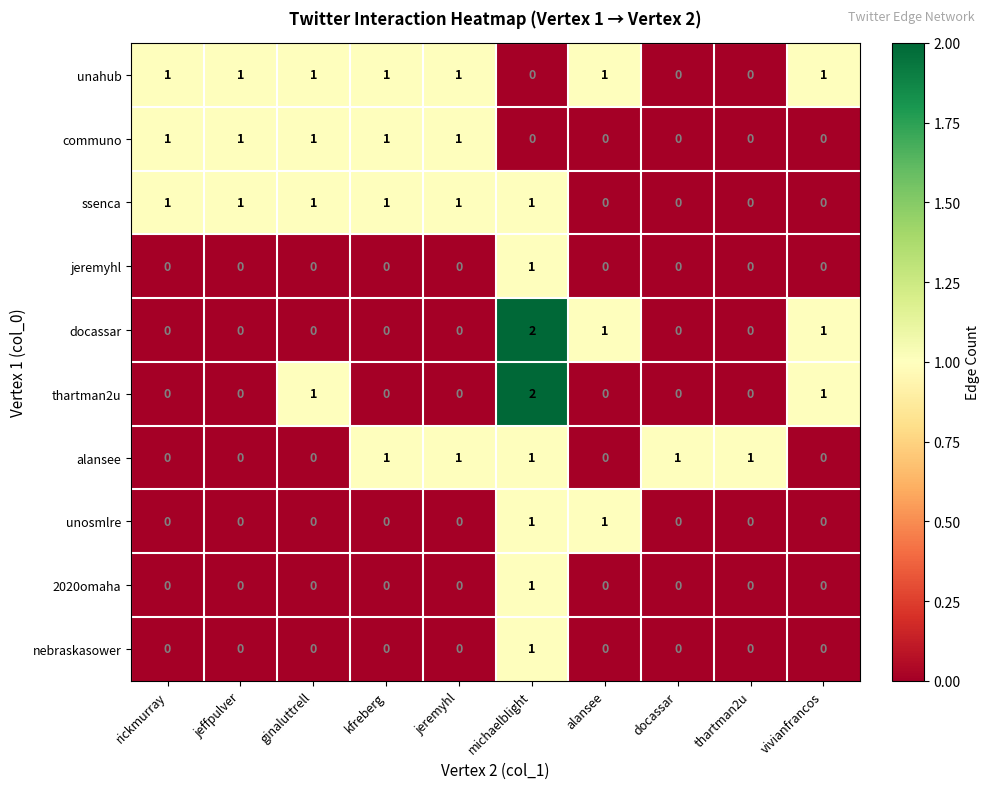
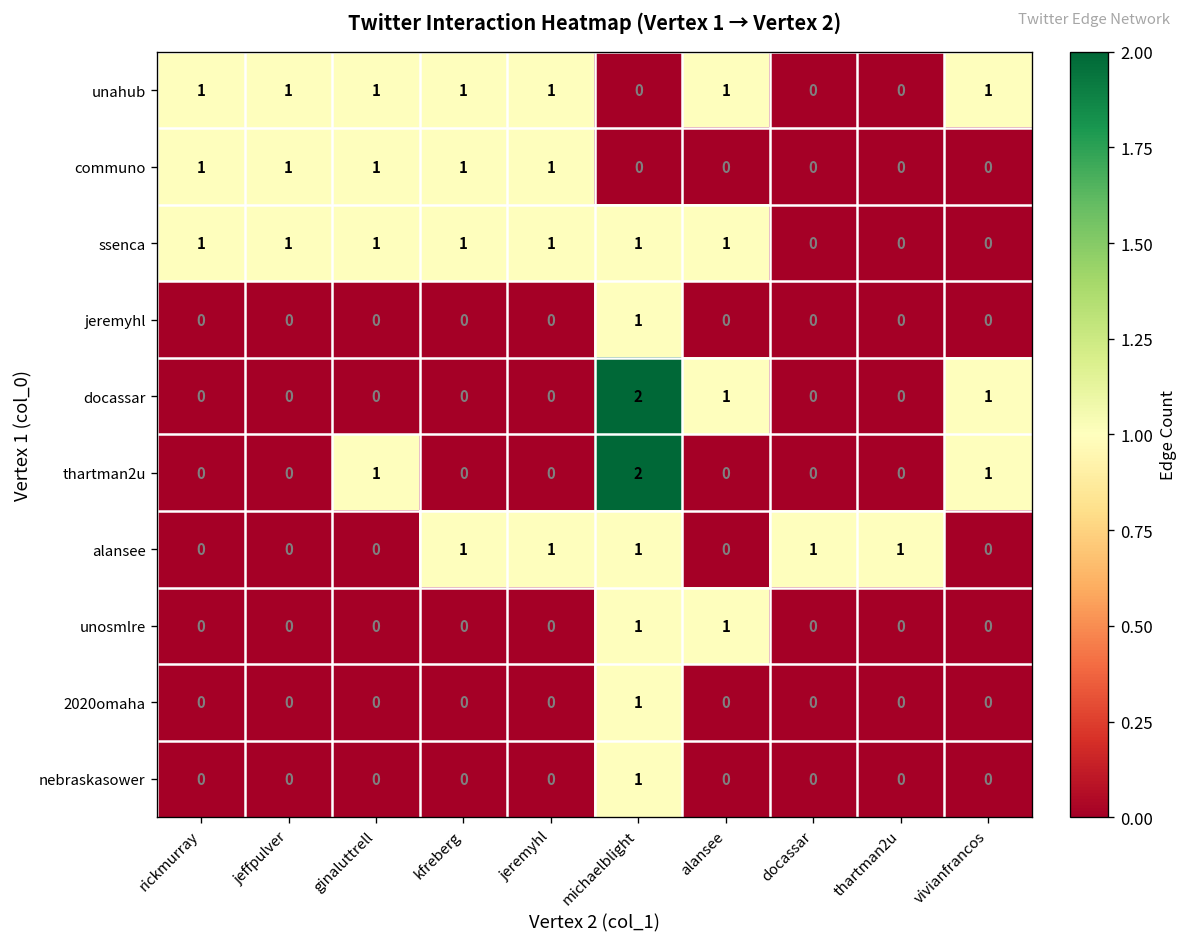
  {
    "unahub": {
      "rickmurray": 1,
      "jeffpulver": 1,
      "ginaluttrell": 1,
      "kfreberg": 1,
      "jeremyhl": 1,
      "michaelblight": 0,
      "alansee": 1,
      "docassar": 0,
      "thartman2u": 0,
      "vivianfrancos": 1
    },
    "communo": {
      "rickmurray": 1,
      "jeffpulver": 1,
      "ginaluttrell": 1,
      "kfreberg": 1,
      "jeremyhl": 1,
      "michaelblight": 0,
      "alansee": 0,
      "docassar": 0,
      "thartman2u": 0,
      "vivianfrancos": 0
    },
    "ssenca": {
      "rickmurray": 1,
      "jeffpulver": 1,
      "ginaluttrell": 1,
      "kfreberg": 1,
      "jeremyhl": 1,
      "michaelblight": 1,
-     "alansee": 0,
+     "alansee": 1,
      "docassar": 0,
      "thartman2u": 0,
      "vivianfrancos": 0
    },
    "jeremyhl": {
      "rickmurray": 0,
      "jeffpulver": 0,
      "ginaluttrell": 0,
      "kfreberg": 0,
      "jeremyhl": 0,
      "michaelblight": 1,
      "alansee": 0,
      "docassar": 0,
      "thartman2u": 0,
      "vivianfrancos": 0
    },
    "docassar": {
      "rickmurray": 0,
      "jeffpulver": 0,
      "ginaluttrell": 0,
      "kfreberg": 0,
      "jeremyhl": 0,
      "michaelblight": 2,
      "alansee": 1,
      "docassar": 0,
      "thartman2u": 0,
      "vivianfrancos": 1
    },
    "thartman2u": {
      "rickmurray": 0,
      "jeffpulver": 0,
      "ginaluttrell": 1,
      "kfreberg": 0,
      "jeremyhl": 0,
      "michaelblight": 2,
      "alansee": 0,
      "docassar": 0,
      "thartman2u": 0,
      "vivianfrancos": 1
    },
    "alansee": {
      "rickmurray": 0,
      "jeffpulver": 0,
      "ginaluttrell": 0,
      "kfreberg": 1,
      "jeremyhl": 1,
      "michaelblight": 1,
      "alansee": 0,
      "docassar": 1,
      "thartman2u": 1,
      "vivianfrancos": 0
    },
    "unosmlre": {
      "rickmurray": 0,
      "jeffpulver": 0,
      "ginaluttrell": 0,
      "kfreberg": 0,
      "jeremyhl": 0,
      "michaelblight": 1,
      "alansee": 1,
      "docassar": 0,
      "thartman2u": 0,
      "vivianfrancos": 0
    },
    "2020omaha": {
      "rickmurray": 0,
      "jeffpulver": 0,
      "ginaluttrell": 0,
      "kfreberg": 0,
      "jeremyhl": 0,
      "michaelblight": 1,
      "alansee": 0,
      "docassar": 0,
      "thartman2u": 0,
      "vivianfrancos": 0
    },
    "nebraskasower": {
      "rickmurray": 0,
      "jeffpulver": 0,
      "ginaluttrell": 0,
      "kfreberg": 0,
      "jeremyhl": 0,
      "michaelblight": 1,
      "alansee": 0,
      "docassar": 0,
      "thartman2u": 0,
      "vivianfrancos": 0
    }
  }
